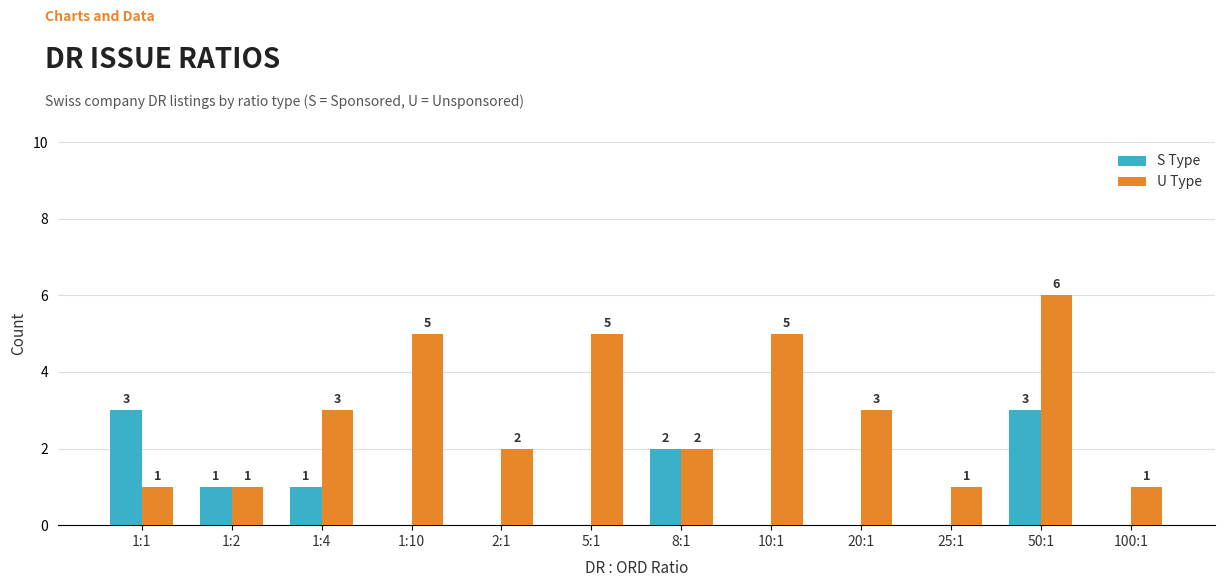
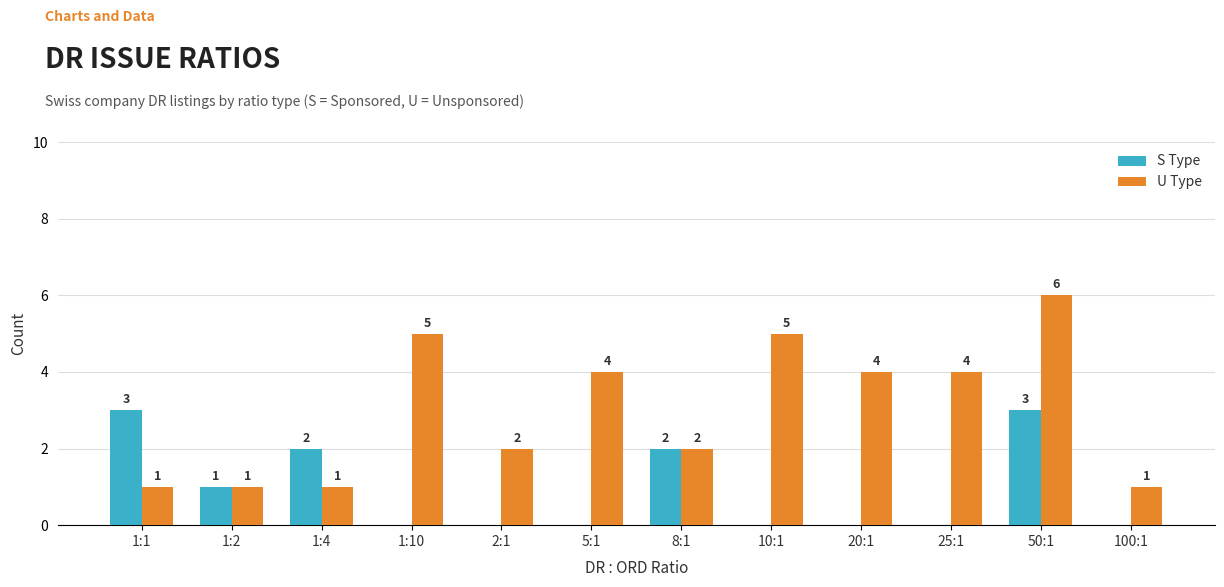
  {
    "S Type": {
      "1:1": 3,
      "1:2": 1,
-     "1:4": 1,
+     "1:4": 2,
      "8:1": 2,
      "50:1": 3
    },
    "U Type": {
      "1:1": 1,
      "1:2": 1,
-     "1:4": 3,
+     "1:4": 1,
      "1:10": 5,
      "2:1": 2,
-     "5:1": 5,
+     "5:1": 4,
      "8:1": 2,
      "10:1": 5,
-     "20:1": 3,
-     "25:1": 1,
+     "20:1": 4,
+     "25:1": 4,
      "50:1": 6,
      "100:1": 1
    }
  }
